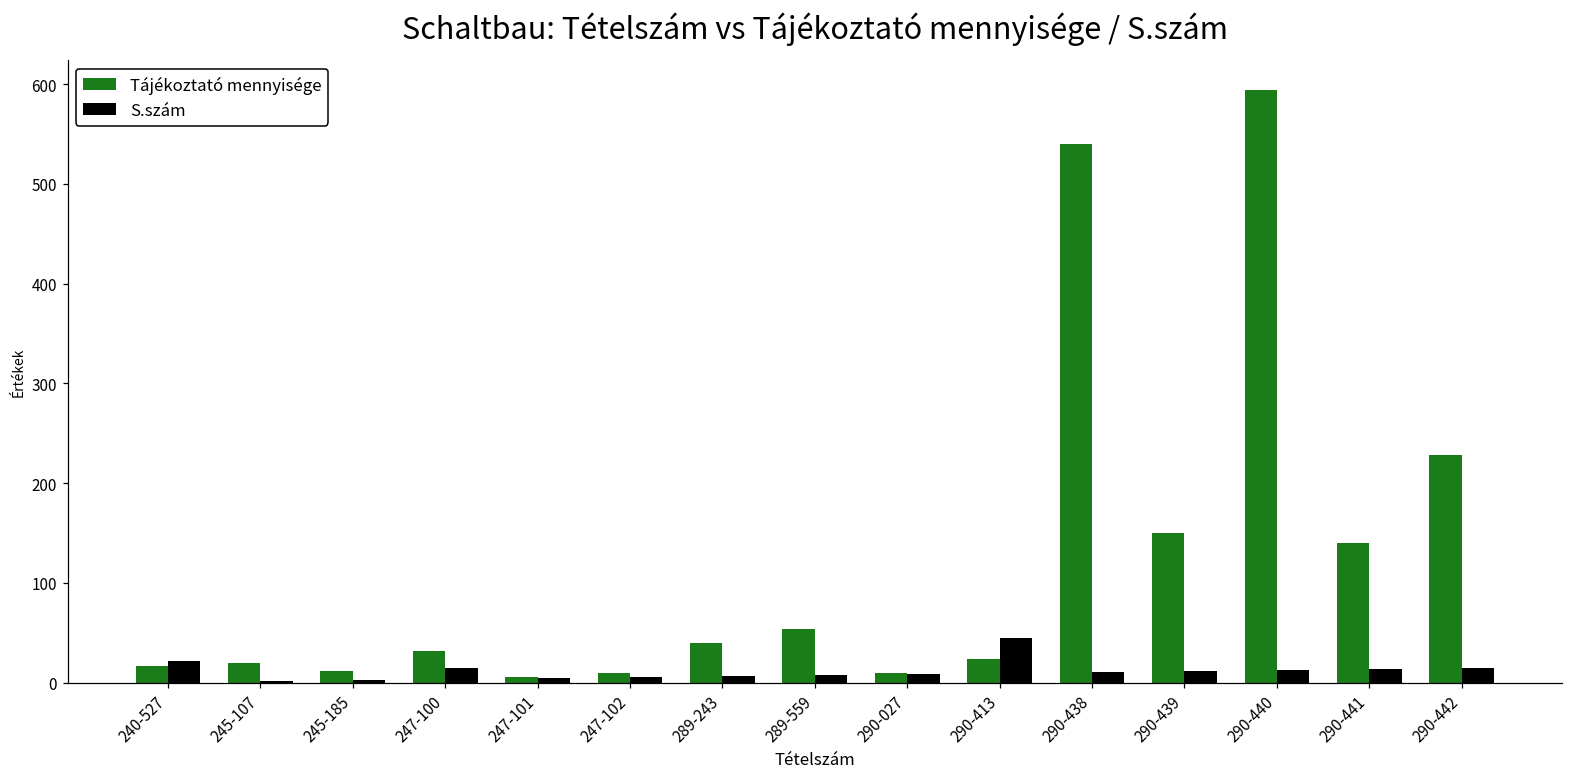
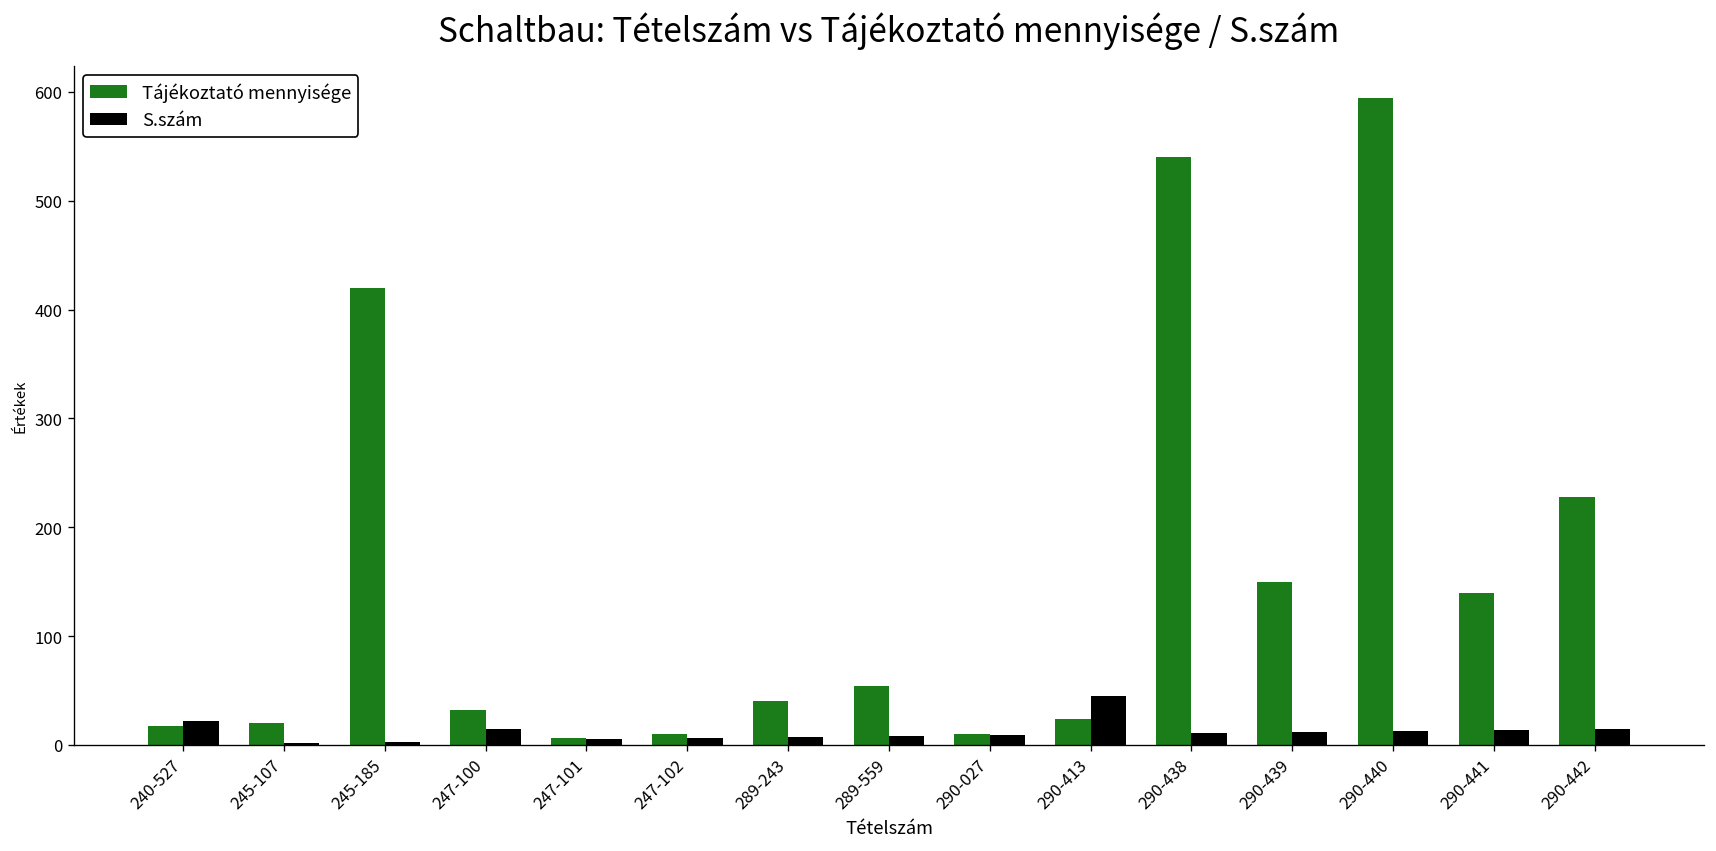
  {
    "Tájékoztató mennyisége": {
      "240-527": 20,
      "245-107": 20,
-     "245-185": 10,
+     "245-185": 420,
      "247-100": 30,
      "247-101": 10,
      "247-102": 10,
      "289-243": 40,
      "289-559": 50,
      "290-027": 10,
      "290-413": 20,
      "290-438": 540,
      "290-439": 150,
      "290-440": 590,
      "290-441": 140,
      "290-442": 230
    },
    "S.szám": {
      "240-527": 20,
      "245-185": 0,
      "247-100": 20,
      "247-101": 10,
      "247-102": 10,
      "289-243": 10,
      "289-559": 10,
      "290-027": 10,
      "290-413": 50,
      "290-438": 10,
      "290-439": 10,
      "290-440": 10,
      "290-441": 10,
      "290-442": 20
    }
  }
